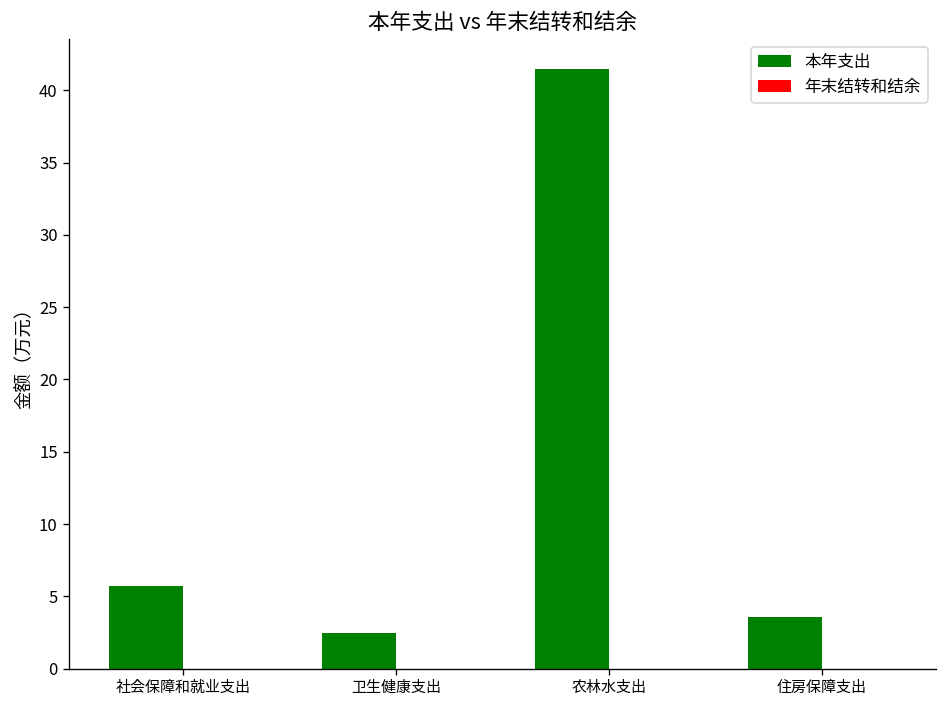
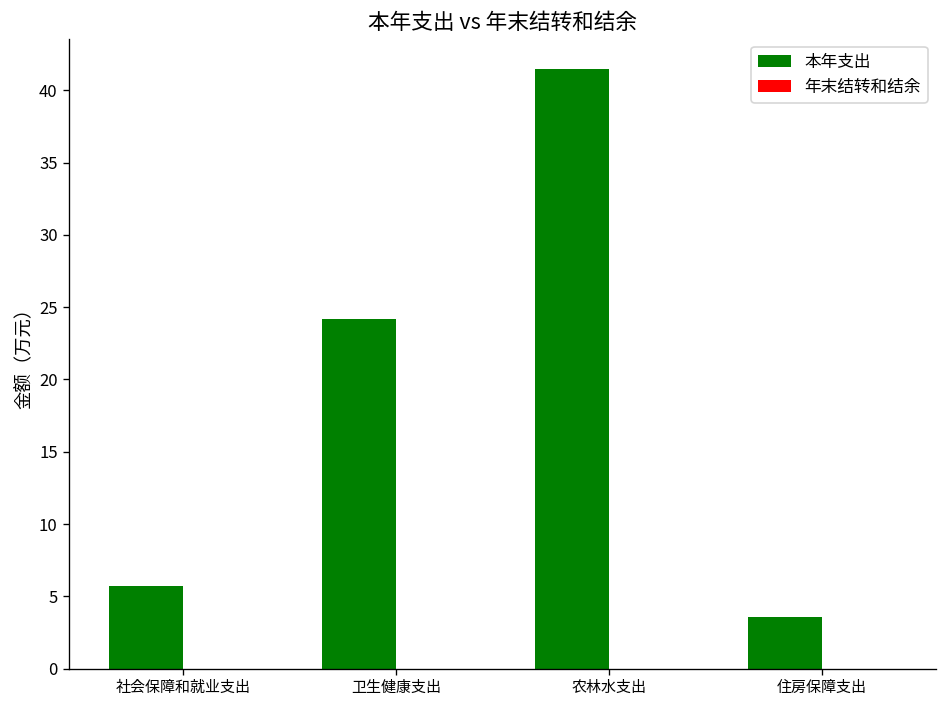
  {
    "本年支出": {
      "社会保障和就业支出": 5.7,
-     "卫生健康支出": 2.5,
+     "卫生健康支出": 24.2,
      "农林水支出": 41.5,
      "住房保障支出": 3.6
    },
    "年末结转和结余": {
      "社会保障和就业支出": 0.0,
      "卫生健康支出": 0.0,
      "农林水支出": 0.0,
      "住房保障支出": 0.0
    }
  }
